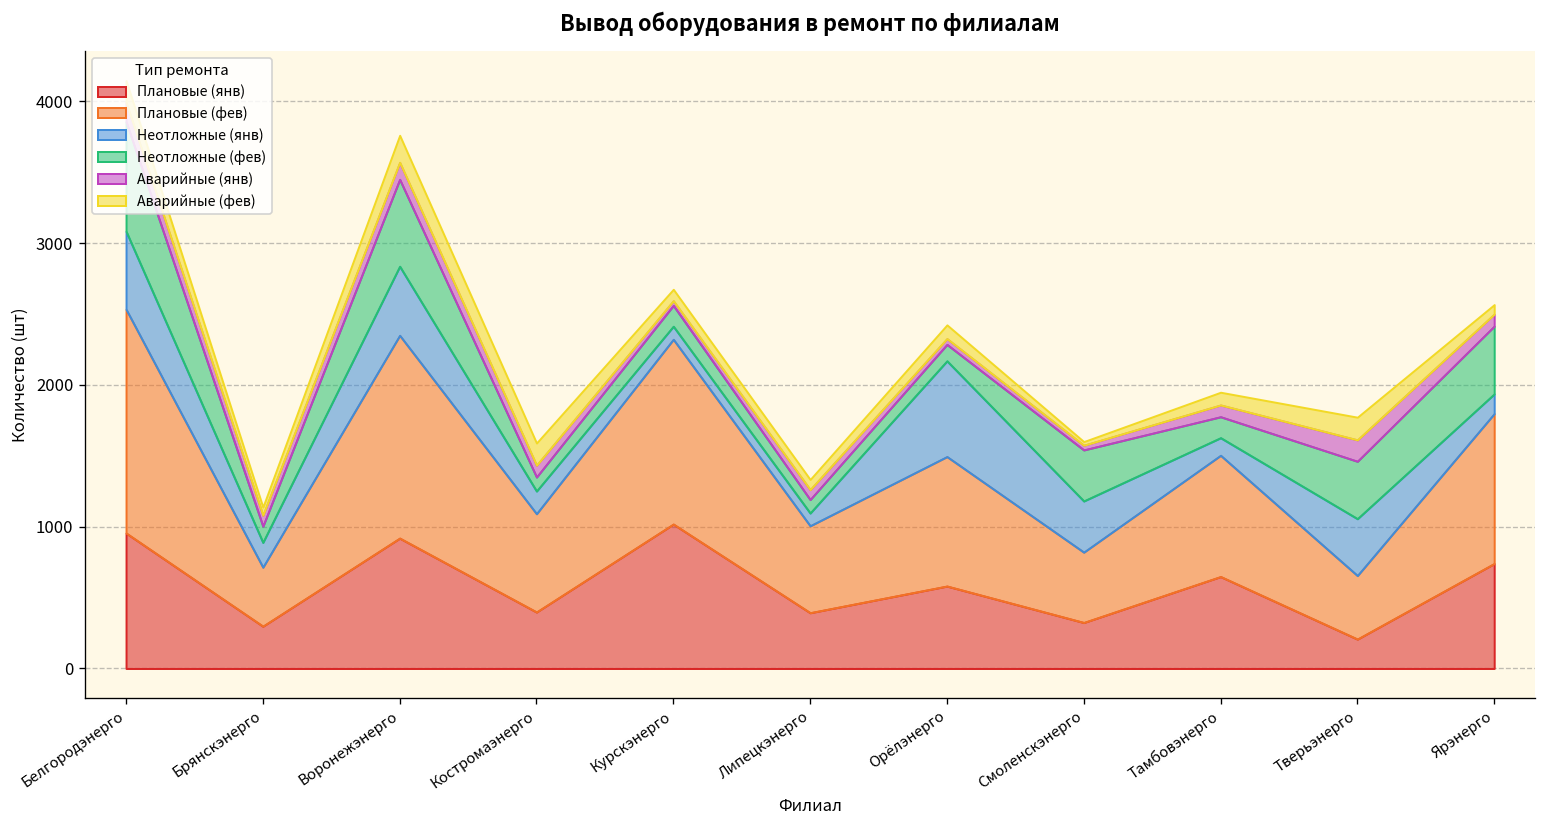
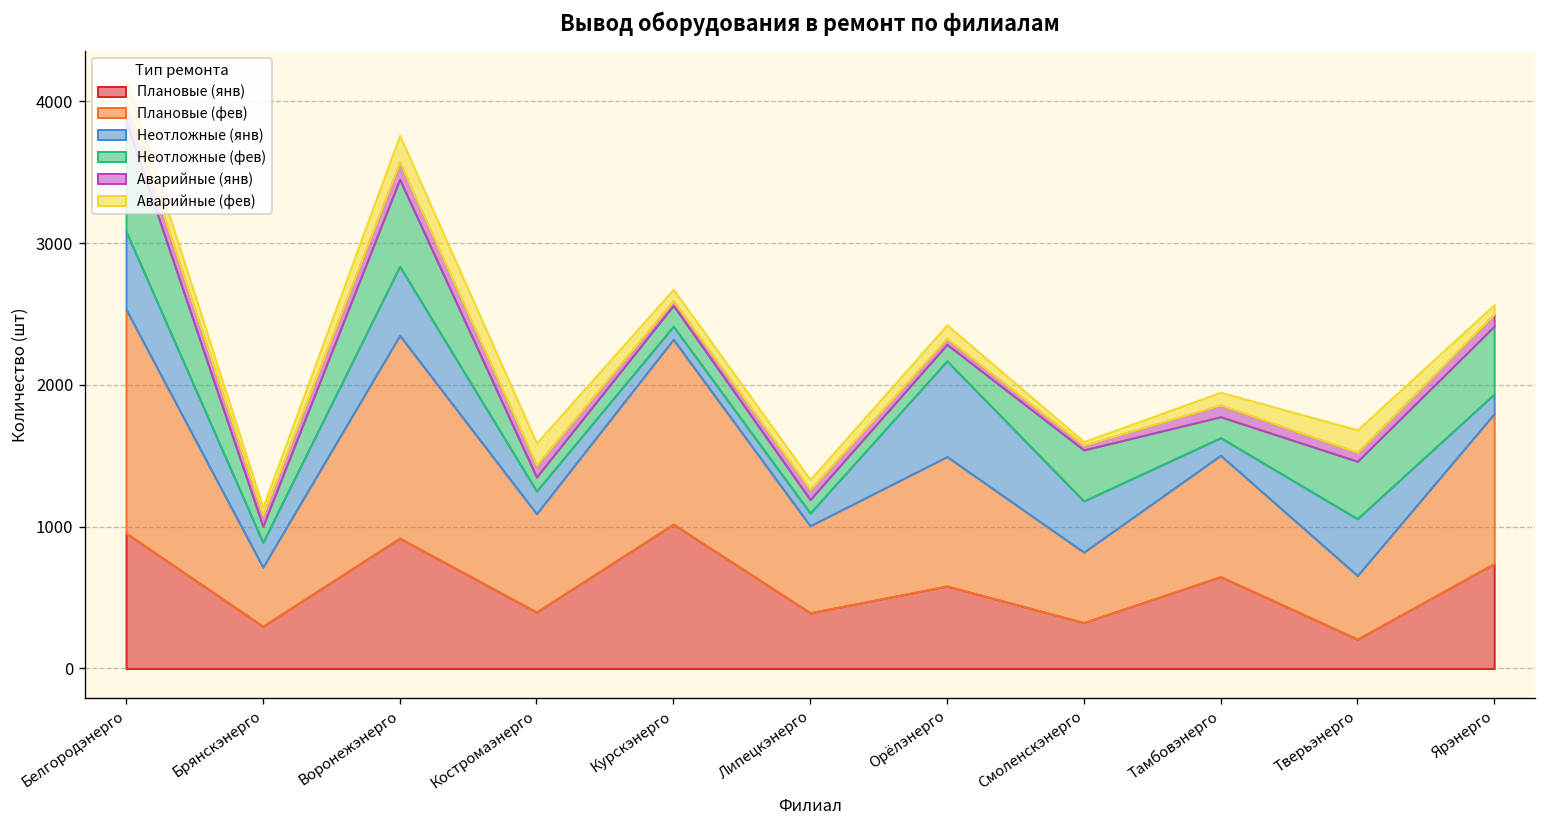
  {
    "Плановые (янв)": {
      "Белгородэнерго": 960,
      "Брянскэнерго": 300,
      "Воронежэнерго": 920,
      "Костромаэнерго": 400,
      "Курскэнерго": 1020,
      "Липецкэнерго": 390,
      "Орёлэнерго": 580,
      "Смоленскэнерго": 320,
      "Тамбовэнерго": 650,
      "Тверьэнерго": 210,
      "Ярэнерго": 740
    },
    "Плановые (фев)": {
      "Белгородэнерго": 1580,
      "Брянскэнерго": 420,
      "Воронежэнерго": 1430,
      "Костромаэнерго": 690,
      "Курскэнерго": 1300,
      "Липецкэнерго": 610,
      "Орёлэнерго": 910,
      "Смоленскэнерго": 500,
      "Тамбовэнерго": 860,
      "Тверьэнерго": 450,
      "Ярэнерго": 1060
    },
    "Неотложные (янв)": {
      "Белгородэнерго": 550,
      "Брянскэнерго": 180,
      "Воронежэнерго": 490,
      "Костромаэнерго": 160,
      "Курскэнерго": 90,
      "Липецкэнерго": 90,
      "Орёлэнерго": 680,
      "Смоленскэнерго": 360,
      "Тамбовэнерго": 120,
      "Тверьэнерго": 400,
      "Ярэнерго": 140
    },
    "Неотложные (фев)": {
      "Брянскэнерго": 110,
      "Воронежэнерго": 610,
      "Костромаэнерго": 100,
      "Курскэнерго": 150,
      "Липецкэнерго": 100,
      "Орёлэнерго": 120,
      "Смоленскэнерго": 360,
      "Тамбовэнерго": 150,
      "Тверьэнерго": 410,
      "Ярэнерго": 480
    },
    "Аварийные (янв)": {
      "Брянскэнерго": 80,
      "Воронежэнерго": 120,
      "Костромаэнерго": 80,
      "Курскэнерго": 30,
      "Липецкэнерго": 70,
      "Орёлэнерго": 40,
      "Смоленскэнерго": 30,
      "Тамбовэнерго": 80,
-     "Тверьэнерго": 150,
+     "Тверьэнерго": 60,
      "Ярэнерго": 90
    },
    "Аварийные (фев)": {
      "Брянскэнерго": 60,
      "Воронежэнерго": 190,
      "Костромаэнерго": 160,
      "Курскэнерго": 80,
      "Липецкэнерго": 70,
      "Орёлэнерго": 100,
      "Смоленскэнерго": 30,
      "Тамбовэнерго": 90,
      "Тверьэнерго": 160,
      "Ярэнерго": 70
    }
  }
